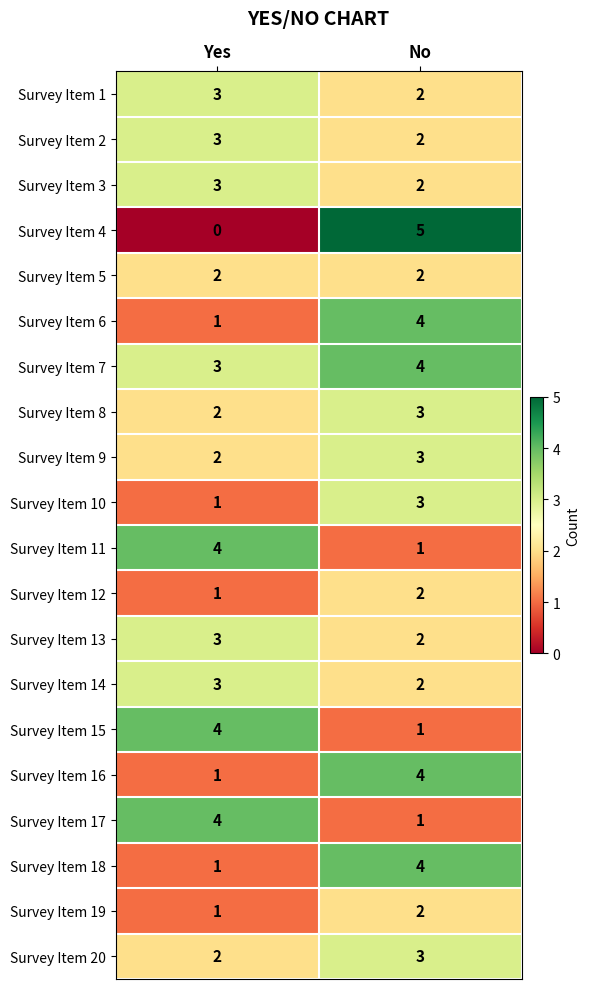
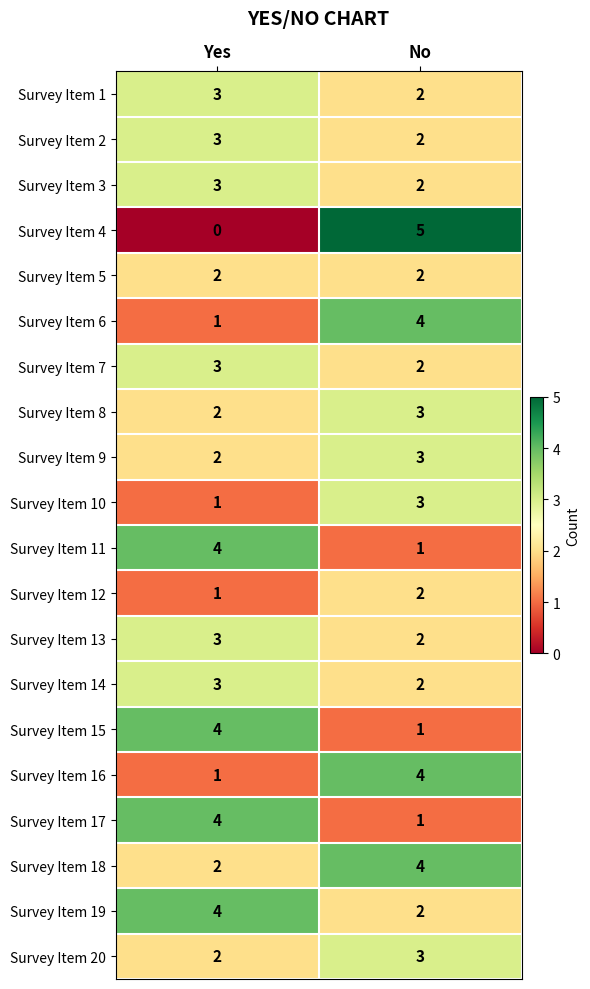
  {
    "Survey Item 1": {
      "Yes": 3,
      "No": 2
    },
    "Survey Item 2": {
      "Yes": 3,
      "No": 2
    },
    "Survey Item 3": {
      "Yes": 3,
      "No": 2
    },
    "Survey Item 4": {
      "Yes": 0,
      "No": 5
    },
    "Survey Item 5": {
      "Yes": 2,
      "No": 2
    },
    "Survey Item 6": {
      "Yes": 1,
      "No": 4
    },
    "Survey Item 7": {
      "Yes": 3,
-     "No": 4
+     "No": 2
    },
    "Survey Item 8": {
      "Yes": 2,
      "No": 3
    },
    "Survey Item 9": {
      "Yes": 2,
      "No": 3
    },
    "Survey Item 10": {
      "Yes": 1,
      "No": 3
    },
    "Survey Item 11": {
      "Yes": 4,
      "No": 1
    },
    "Survey Item 12": {
      "Yes": 1,
      "No": 2
    },
    "Survey Item 13": {
      "Yes": 3,
      "No": 2
    },
    "Survey Item 14": {
      "Yes": 3,
      "No": 2
    },
    "Survey Item 15": {
      "Yes": 4,
      "No": 1
    },
    "Survey Item 16": {
      "Yes": 1,
      "No": 4
    },
    "Survey Item 17": {
      "Yes": 4,
      "No": 1
    },
    "Survey Item 18": {
-     "Yes": 1,
+     "Yes": 2,
      "No": 4
    },
    "Survey Item 19": {
-     "Yes": 1,
+     "Yes": 4,
      "No": 2
    },
    "Survey Item 20": {
      "Yes": 2,
      "No": 3
    }
  }
